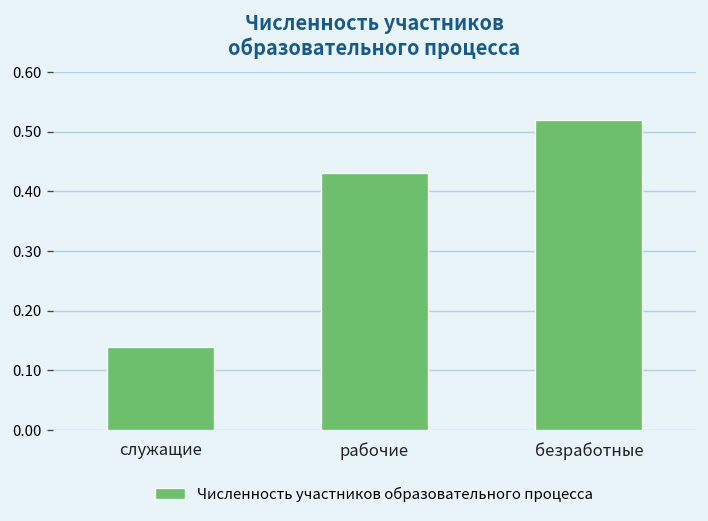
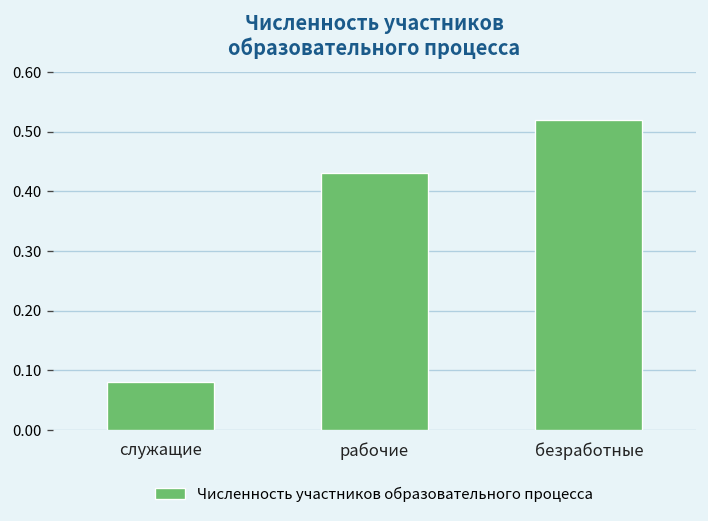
  {
-   "служащие": 0.14,
+   "служащие": 0.08,
    "рабочие": 0.43,
    "безработные": 0.52
  }
